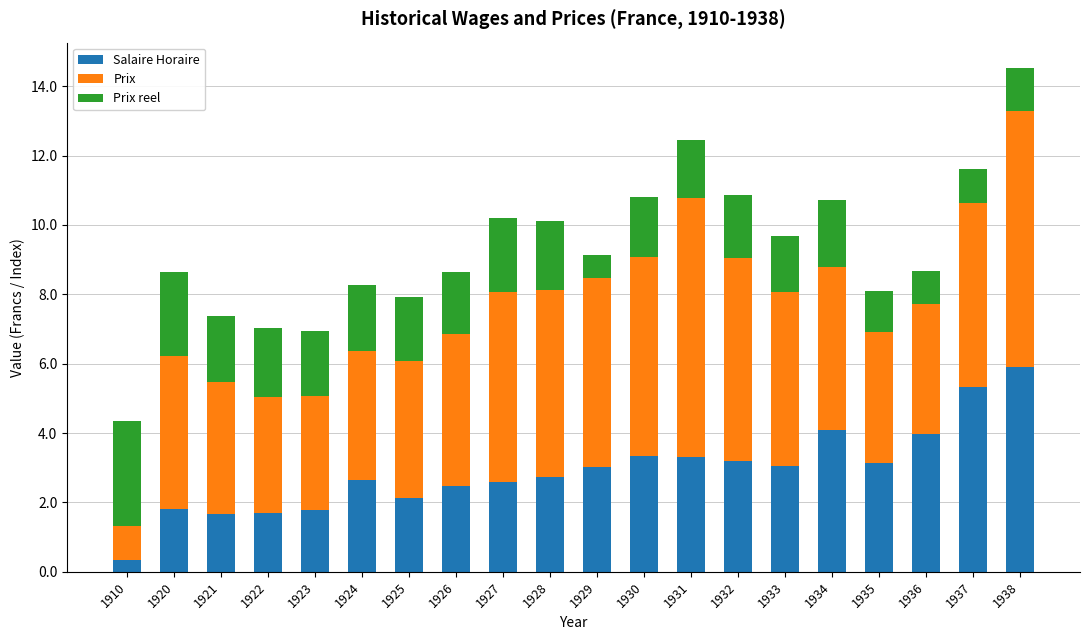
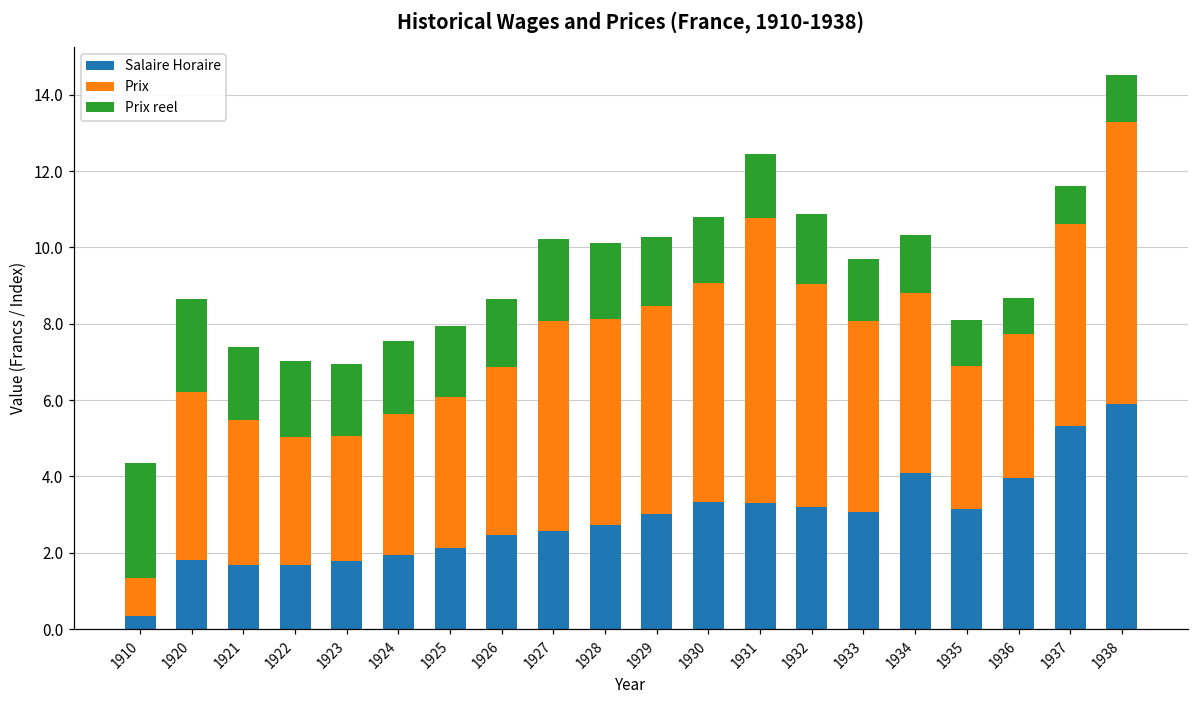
  {
    "Salaire Horaire": {
      "1910": 0.3,
      "1920": 1.8,
      "1921": 1.7,
      "1922": 1.7,
      "1923": 1.8,
-     "1924": 2.7,
+     "1924": 1.9,
      "1925": 2.1,
      "1926": 2.5,
      "1927": 2.6,
      "1928": 2.7,
      "1929": 3.0,
      "1930": 3.3,
      "1931": 3.3,
      "1932": 3.2,
      "1933": 3.1,
      "1934": 4.1,
      "1935": 3.2,
      "1936": 4.0,
      "1937": 5.3,
      "1938": 5.9
    },
    "Prix": {
      "1910": 1.0,
      "1920": 4.4,
      "1921": 3.8,
      "1922": 3.4,
      "1923": 3.3,
      "1924": 3.7,
      "1925": 4.0,
      "1926": 4.4,
      "1927": 5.5,
      "1928": 5.4,
      "1929": 5.5,
      "1930": 5.8,
      "1931": 7.5,
      "1932": 5.9,
      "1933": 5.0,
      "1934": 4.7,
      "1935": 3.8,
      "1936": 3.8,
      "1937": 5.3,
      "1938": 7.4
    },
    "Prix reel": {
      "1910": 3.0,
      "1920": 2.4,
      "1921": 1.9,
      "1922": 2.0,
      "1923": 1.9,
      "1924": 1.9,
      "1925": 1.9,
      "1926": 1.8,
      "1927": 2.1,
      "1928": 2.0,
-     "1929": 0.7,
+     "1929": 1.8,
      "1930": 1.7,
      "1931": 1.7,
      "1932": 1.8,
      "1933": 1.6,
-     "1934": 1.9,
+     "1934": 1.5,
      "1935": 1.2,
      "1936": 0.9,
      "1937": 1.0,
      "1938": 1.3
    }
  }
